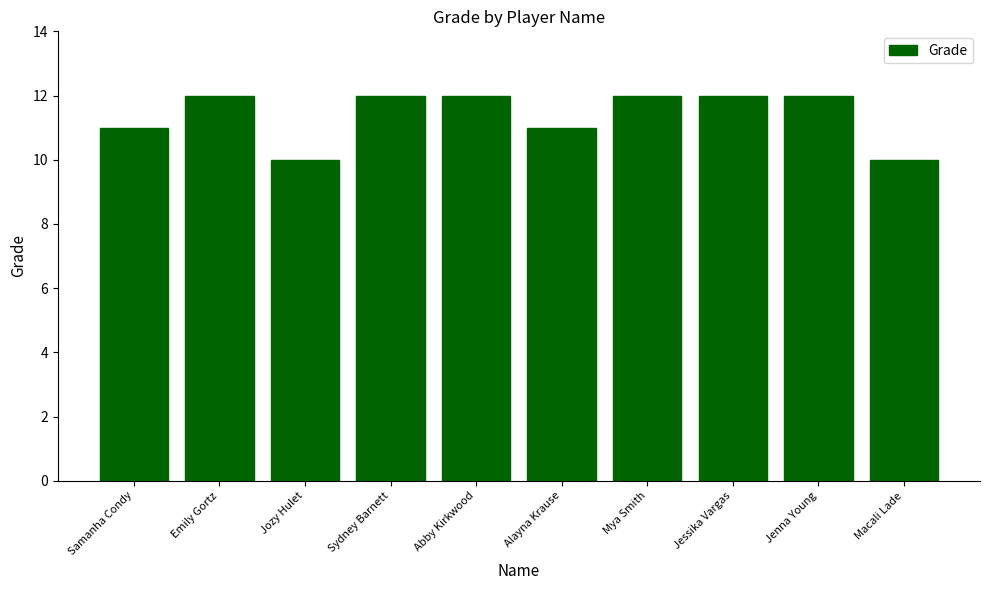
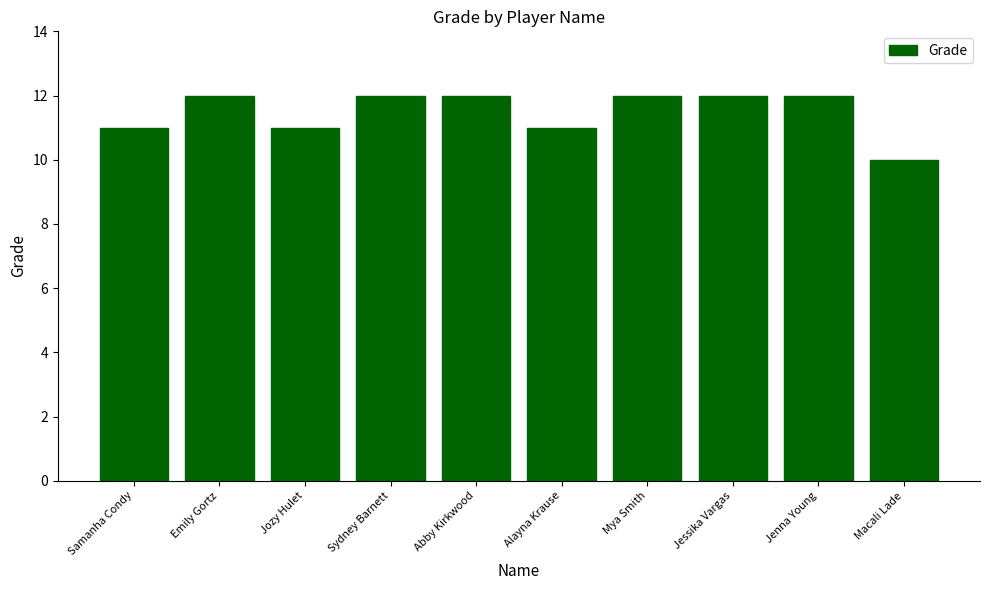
  {
    "Samanha Condy": 11,
    "Emily Gortz": 12,
-   "Jozy Hulet": 10,
+   "Jozy Hulet": 11,
    "Sydney Barnett": 12,
    "Abby Kirkwood": 12,
    "Alayna Krause": 11,
    "Mya Smith": 12,
    "Jessika Vargas": 12,
    "Jenna Young": 12,
    "Macali Lade": 10
  }
